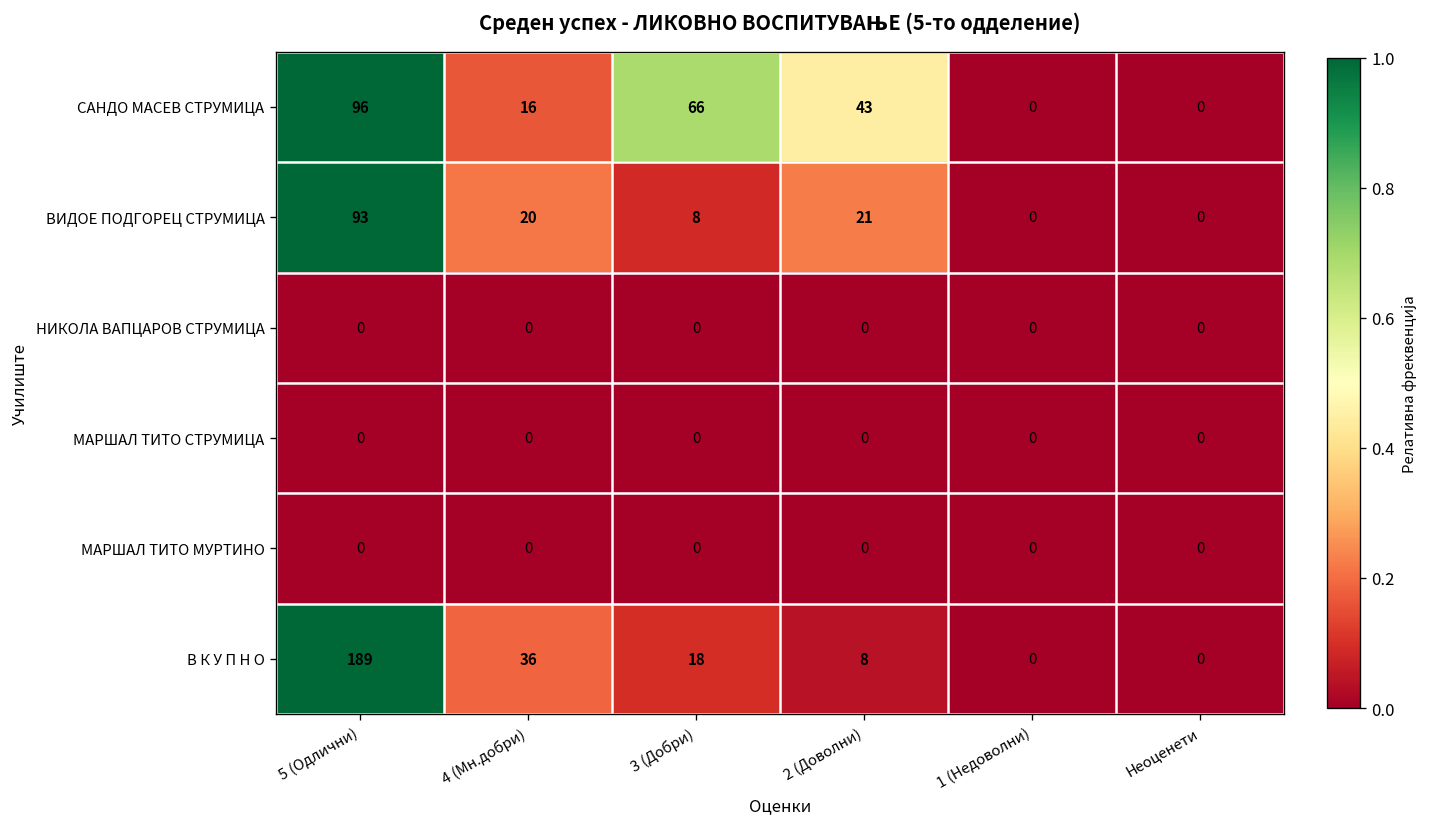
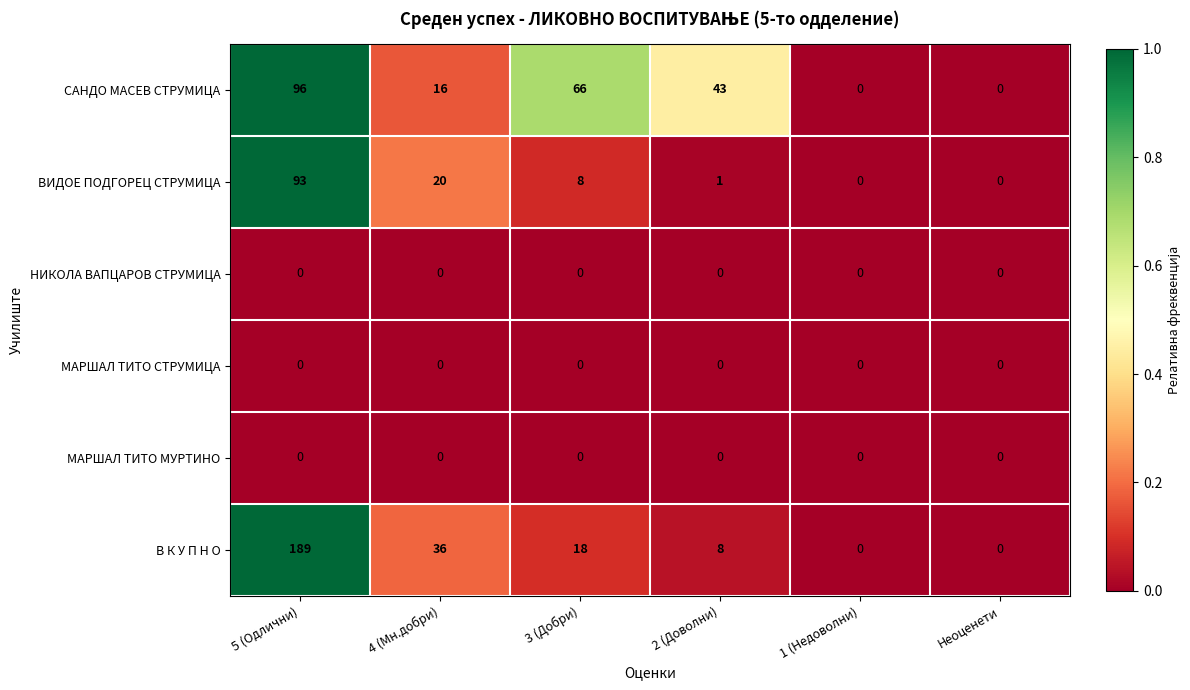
  {
    "САНДО МАСЕВ СТРУМИЦА": {
      "5 (Одлични)": 96,
      "4 (Мн.добри)": 16,
      "3 (Добри)": 66,
      "2 (Доволни)": 43,
      "1 (Недоволни)": 0,
      "Неоценети": 0
    },
    "ВИДОЕ ПОДГОРЕЦ СТРУМИЦА": {
      "5 (Одлични)": 93,
      "4 (Мн.добри)": 20,
      "3 (Добри)": 8,
-     "2 (Доволни)": 21,
+     "2 (Доволни)": 1,
      "1 (Недоволни)": 0,
      "Неоценети": 0
    },
    "НИКОЛА ВАПЦАРОВ СТРУМИЦА": {
      "5 (Одлични)": 0,
      "4 (Мн.добри)": 0,
      "3 (Добри)": 0,
      "2 (Доволни)": 0,
      "1 (Недоволни)": 0,
      "Неоценети": 0
    },
    "МАРШАЛ ТИТО СТРУМИЦА": {
      "5 (Одлични)": 0,
      "4 (Мн.добри)": 0,
      "3 (Добри)": 0,
      "2 (Доволни)": 0,
      "1 (Недоволни)": 0,
      "Неоценети": 0
    },
    "МАРШАЛ ТИТО МУРТИНО": {
      "5 (Одлични)": 0,
      "4 (Мн.добри)": 0,
      "3 (Добри)": 0,
      "2 (Доволни)": 0,
      "1 (Недоволни)": 0,
      "Неоценети": 0
    },
    "В К У П Н О": {
      "5 (Одлични)": 189,
      "4 (Мн.добри)": 36,
      "3 (Добри)": 18,
      "2 (Доволни)": 8,
      "1 (Недоволни)": 0,
      "Неоценети": 0
    }
  }
